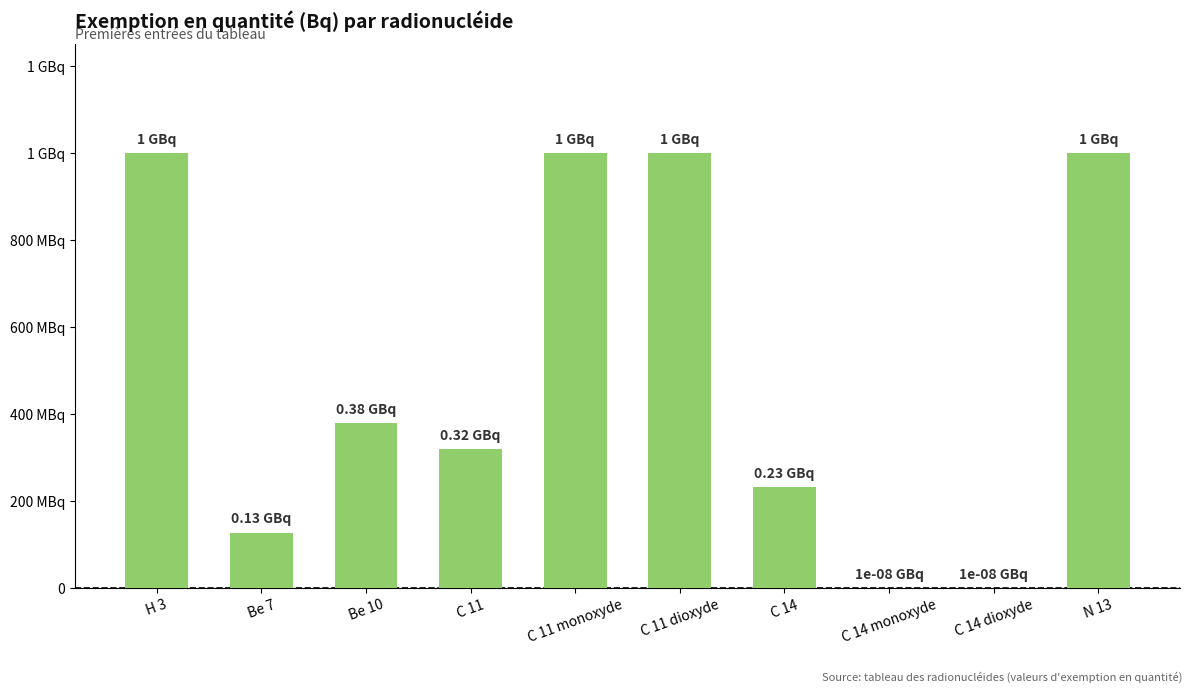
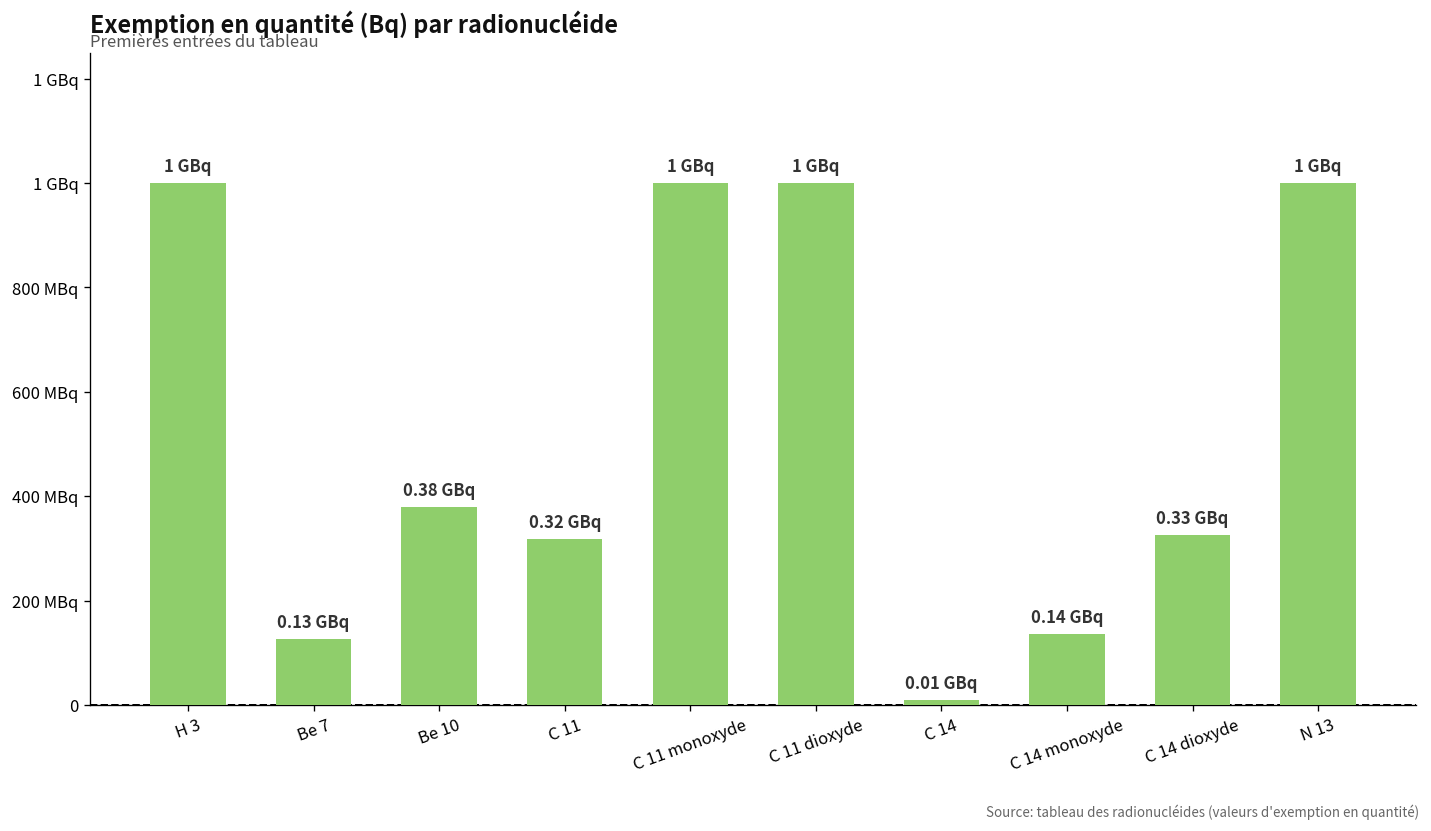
  {
-   "C 14": "0.23",
-   "C 14 monoxyde": "1e-08",
-   "C 14 dioxyde": "1e-08"
+   "C 14": "0.01",
+   "C 14 monoxyde": "0.14",
+   "C 14 dioxyde": "0.33"
  }
